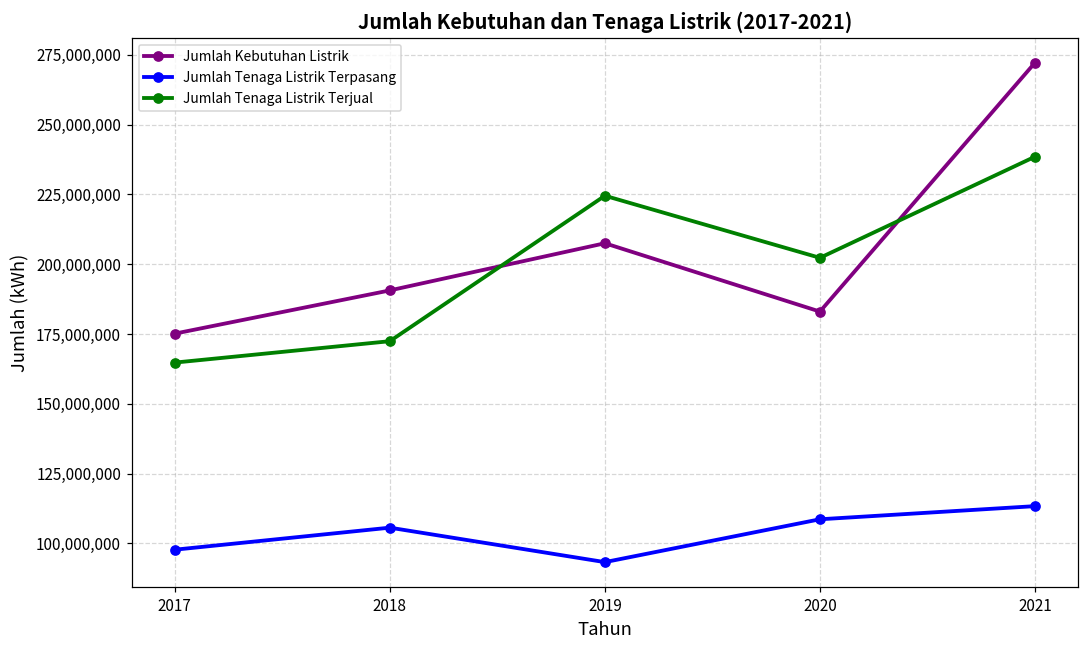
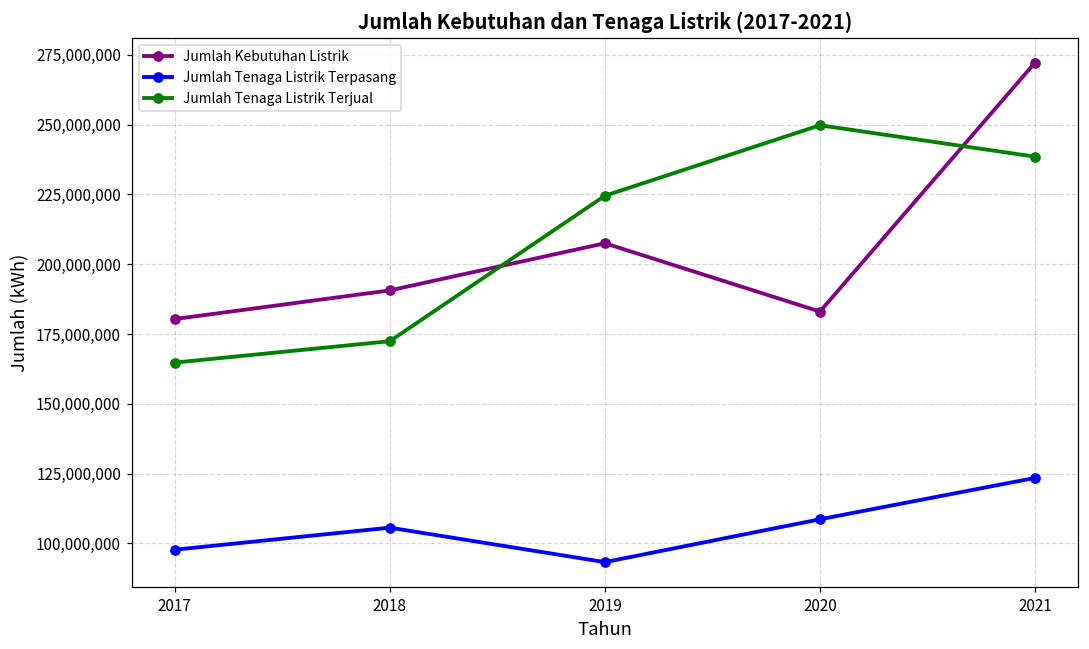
  {
    "Jumlah Kebutuhan Listrik": {
-     "2017": "175,000,000",
+     "2017": "180,000,000",
      "2018": "191,000,000",
      "2019": "208,000,000",
      "2020": "183,000,000",
      "2021": "272,000,000"
    },
    "Jumlah Tenaga Listrik Terpasang": {
      "2017": "98,000,000",
      "2018": "106,000,000",
      "2019": "93,000,000",
      "2020": "109,000,000",
-     "2021": "113,000,000"
+     "2021": "123,000,000"
    },
    "Jumlah Tenaga Listrik Terjual": {
      "2017": "165,000,000",
      "2018": "172,000,000",
      "2019": "225,000,000",
-     "2020": "202,000,000",
+     "2020": "250,000,000",
      "2021": "239,000,000"
    }
  }
